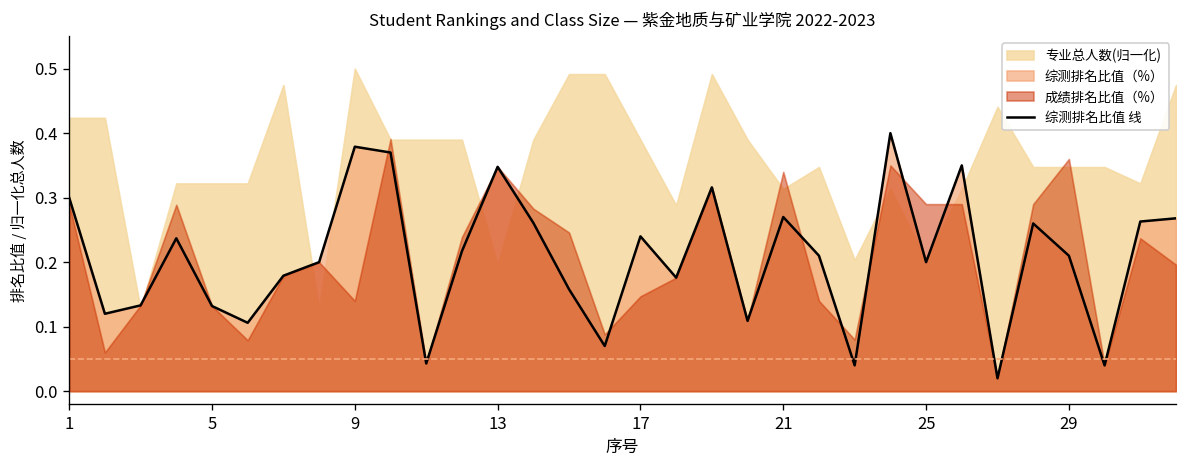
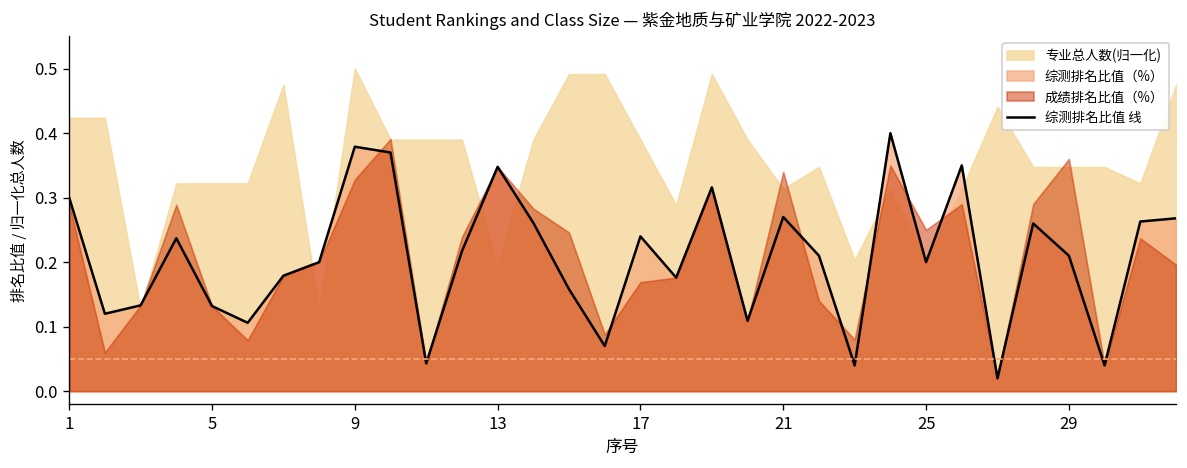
  {
    "成绩排名比值（%）": {
      "1": 0.29,
-     "9": 0.14,
-     "17": 0.15,
+     "9": 0.33,
+     "17": 0.17,
      "21": 0.34,
-     "25": 0.29,
+     "25": 0.25,
      "29": 0.36
    }
  }
